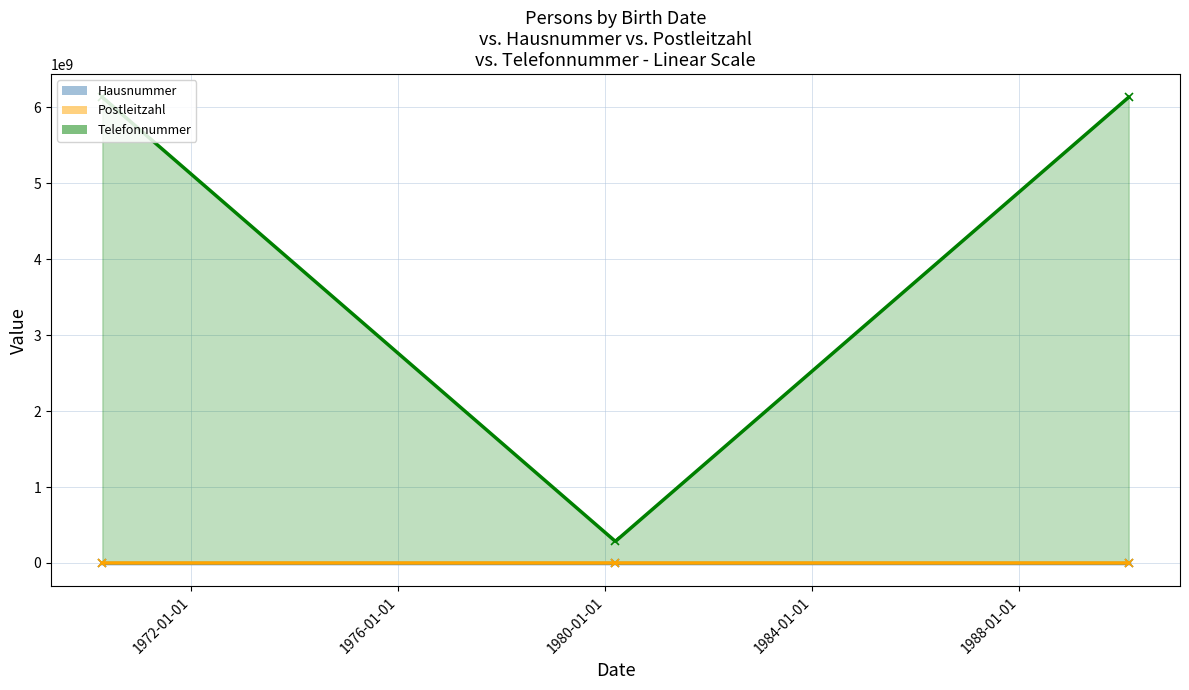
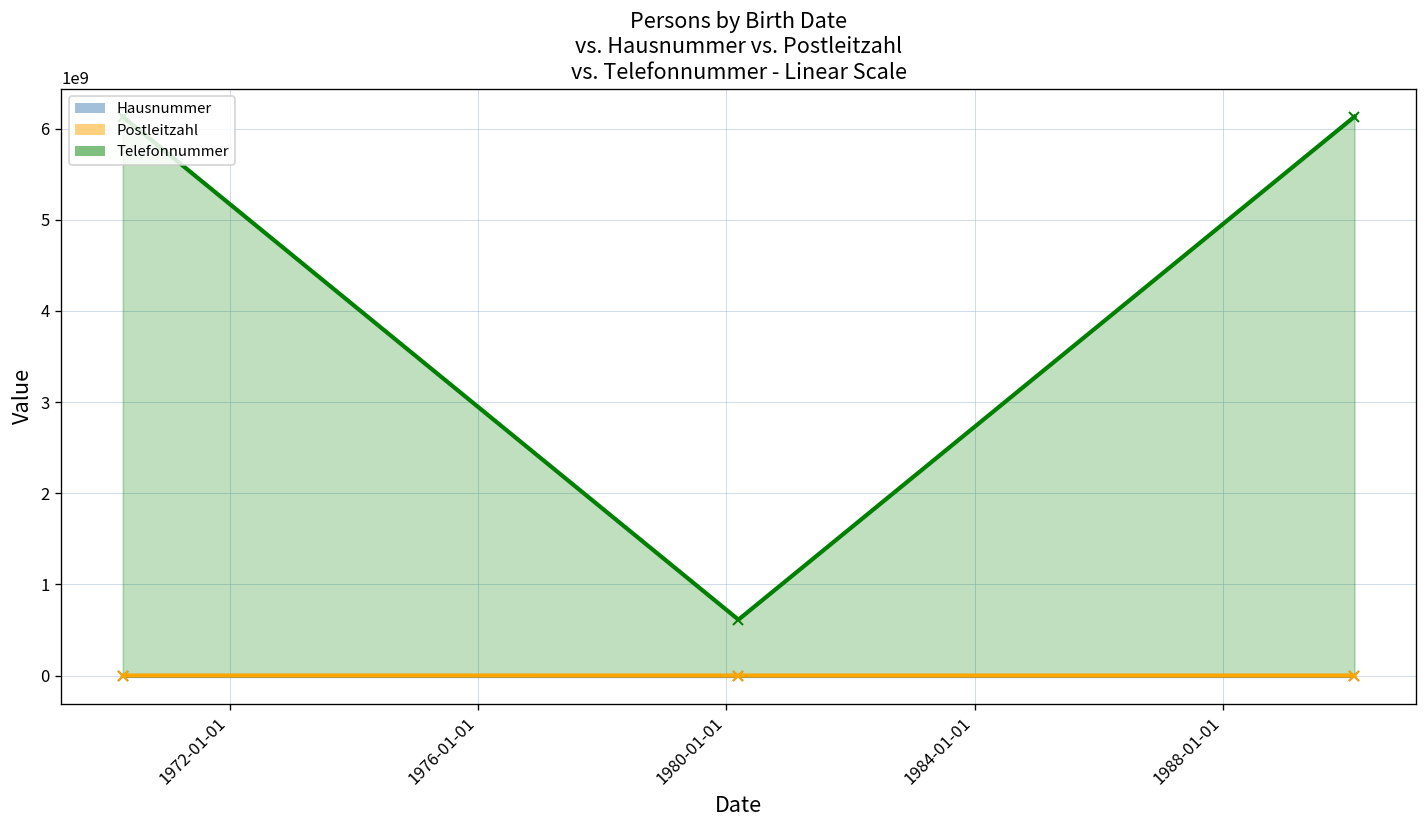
  {
    "Postleitzahl": {
      "1980-01-01": 0
    },
    "Telefonnummer": {
-     "1980-01-01": 300000000
+     "1980-01-01": 600000000
    }
  }
